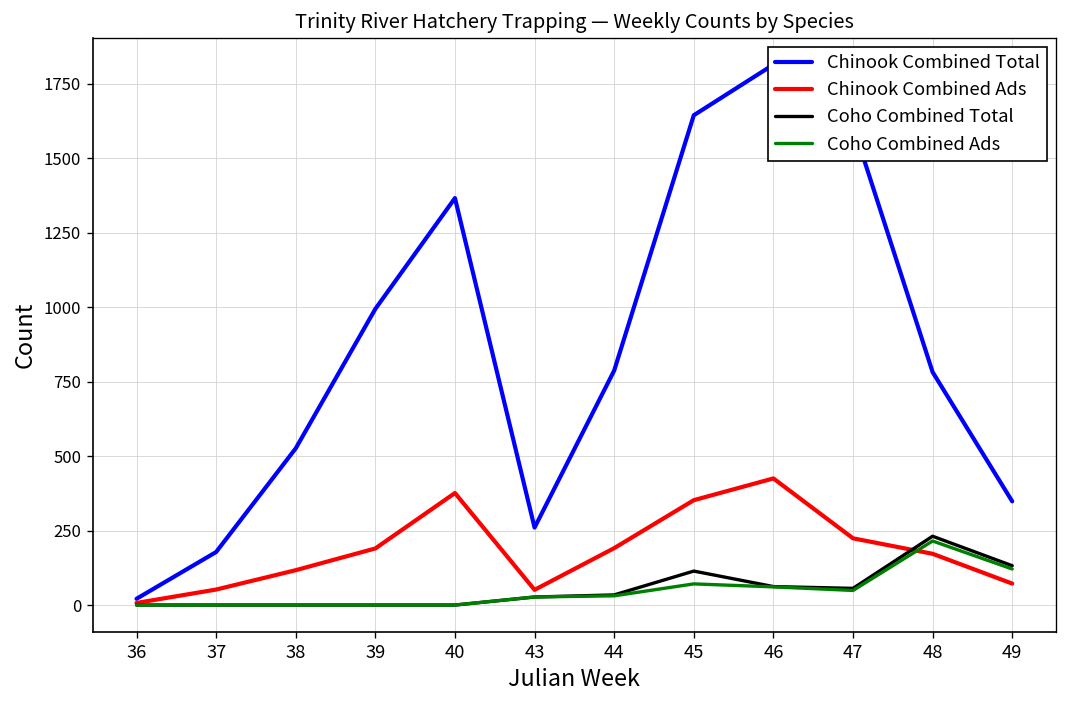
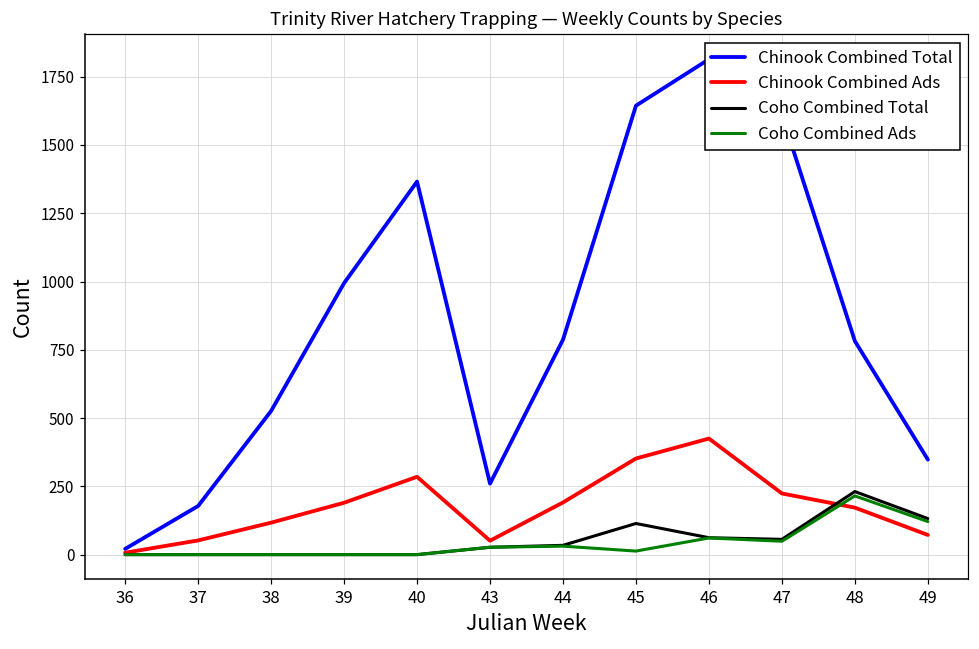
  {
    "Chinook Combined Total": {
      "36": 20,
      "37": 180,
      "38": 530,
      "39": 990,
      "40": 1370,
      "43": 260,
      "44": 790,
      "45": 1640,
      "48": 780,
      "49": 350
    },
    "Chinook Combined Ads": {
      "37": 50,
      "38": 120,
      "39": 190,
-     "40": 380,
+     "40": 290,
      "43": 50,
      "44": 190,
      "45": 350,
      "46": 430,
      "47": 220,
      "48": 170,
      "49": 70
    },
    "Coho Combined Total": {
      "45": 110,
      "48": 230,
      "49": 130
    },
    "Coho Combined Ads": {
-     "45": 70,
+     "45": 10,
      "48": 220,
      "49": 120
    }
  }
